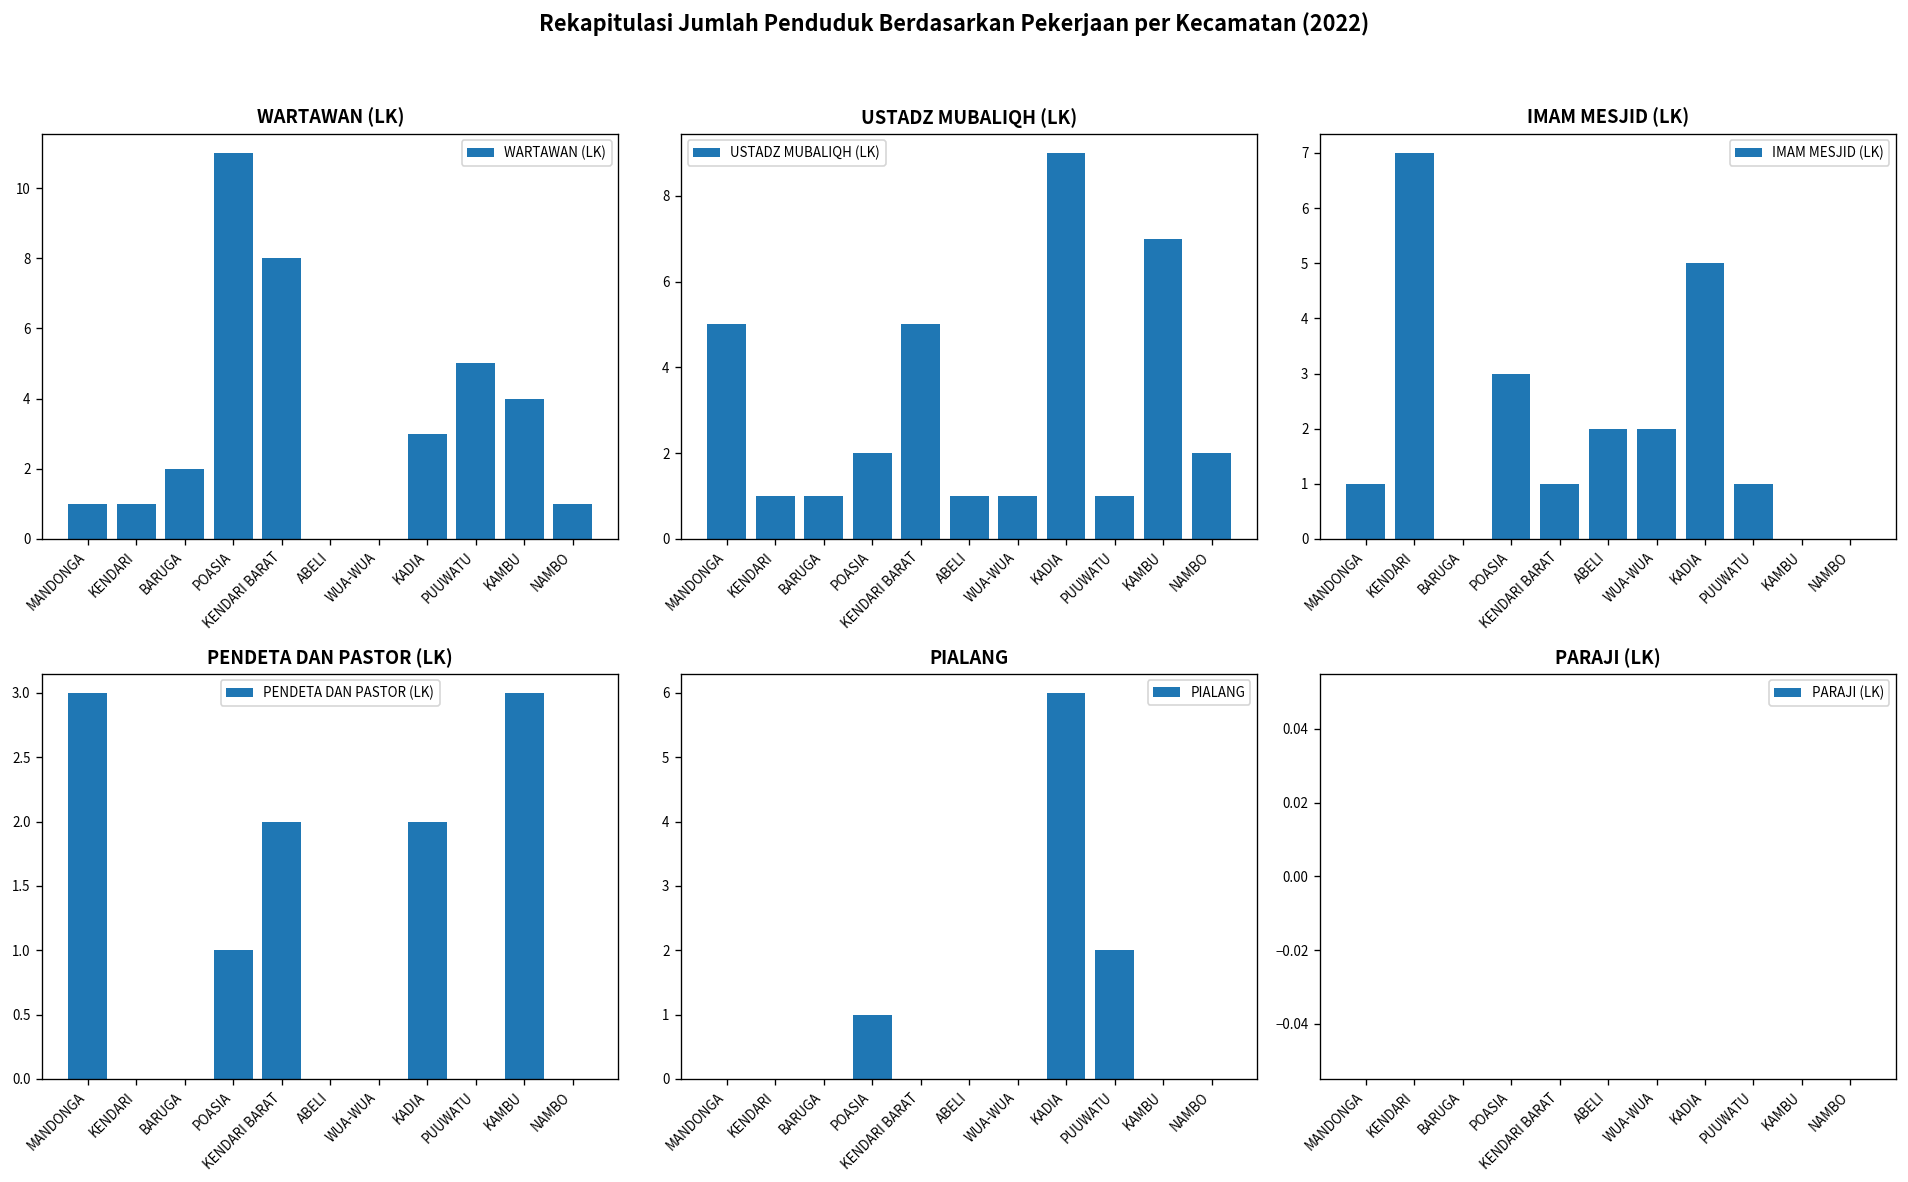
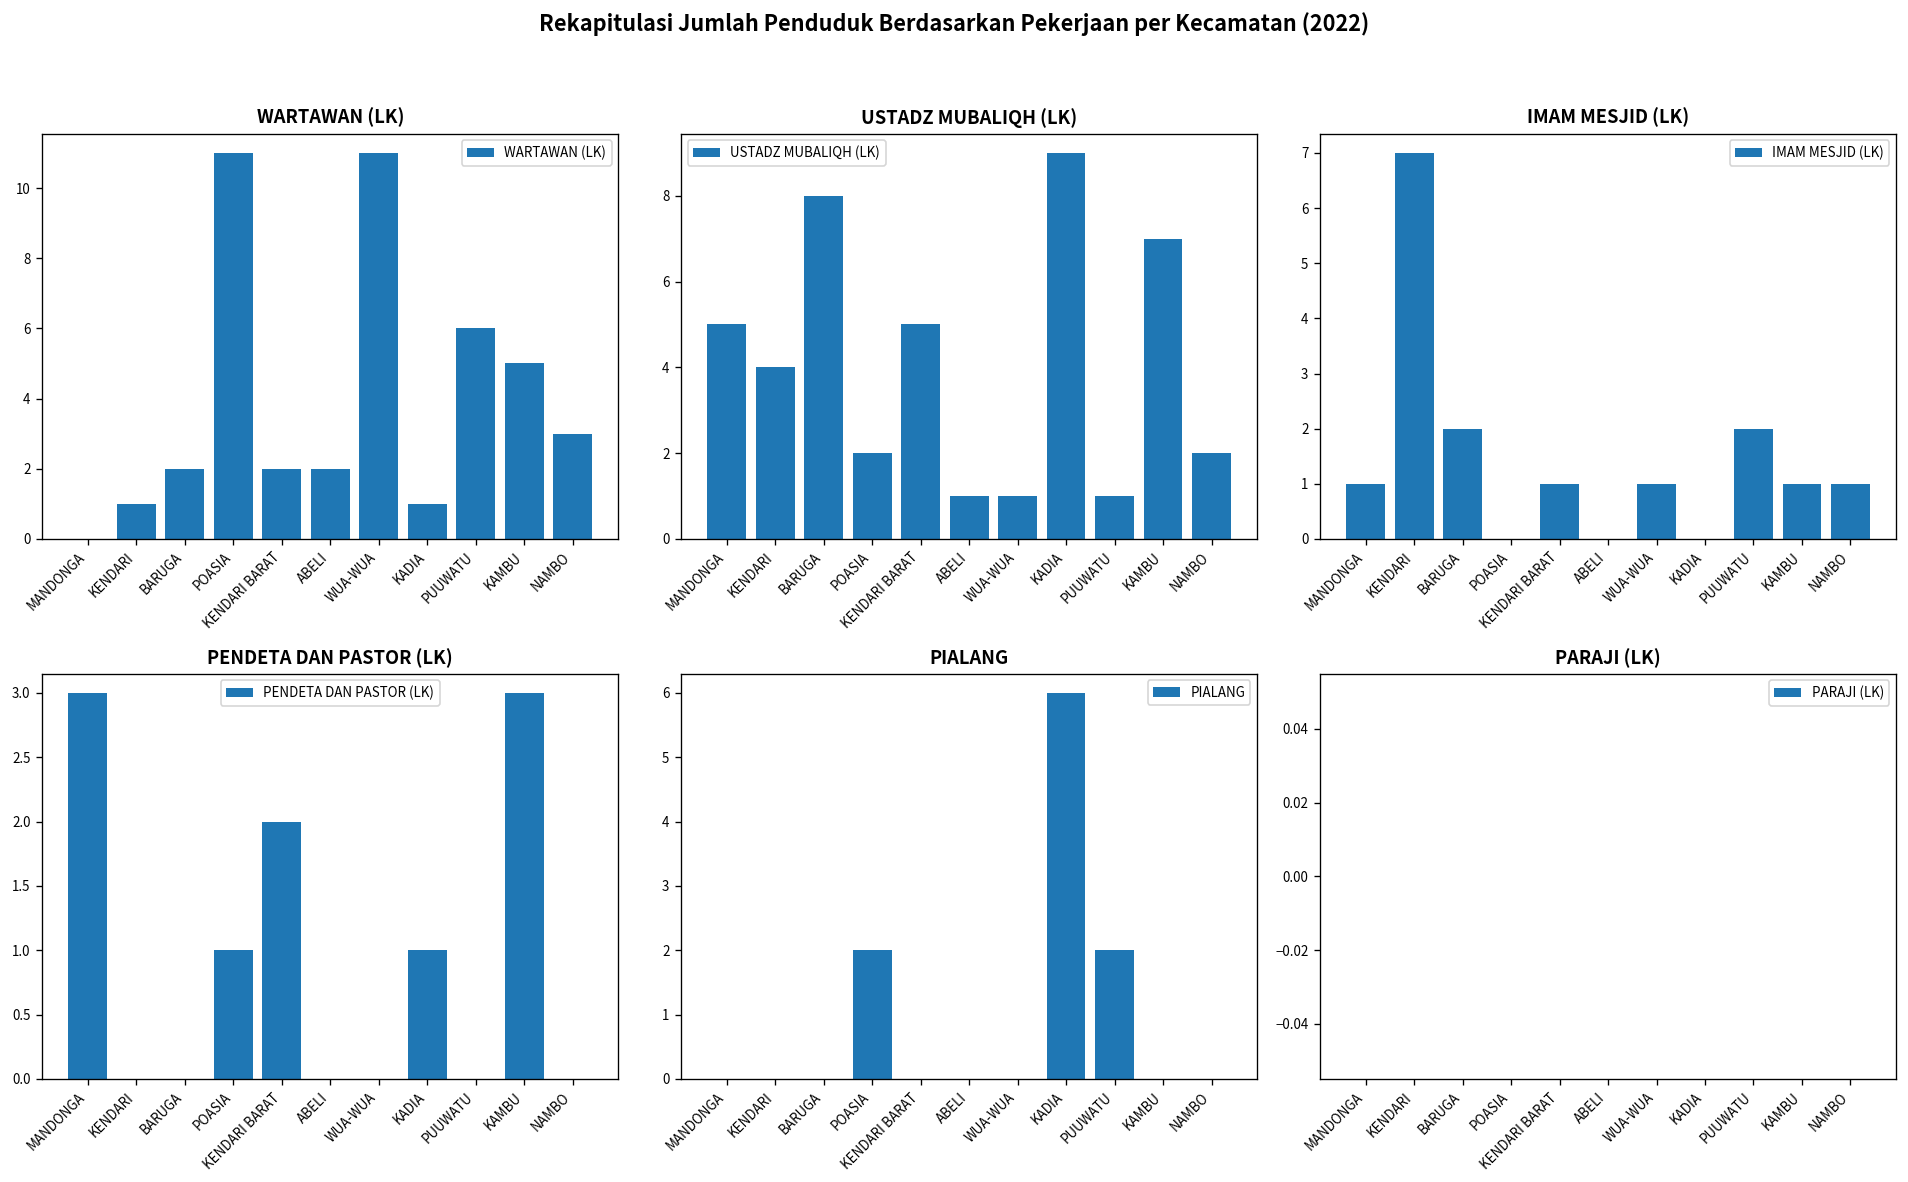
  {
    "WARTAWAN (LK)": {
-     "MANDONGA": 1,
+     "MANDONGA": 0,
      "KENDARI": 1,
      "BARUGA": 2,
      "POASIA": 11,
-     "KENDARI BARAT": 8,
-     "ABELI": 0,
-     "WUA-WUA": 0,
-     "KADIA": 3,
-     "PUUWATU": 5,
-     "KAMBU": 4,
-     "NAMBO": 1
+     "KENDARI BARAT": 2,
+     "ABELI": 2,
+     "WUA-WUA": 11,
+     "KADIA": 1,
+     "PUUWATU": 6,
+     "KAMBU": 5,
+     "NAMBO": 3
    },
    "USTADZ MUBALIQH (LK)": {
      "MANDONGA": 5,
-     "KENDARI": 1,
-     "BARUGA": 1,
+     "KENDARI": 4,
+     "BARUGA": 8,
      "POASIA": 2,
      "KENDARI BARAT": 5,
      "ABELI": 1,
      "WUA-WUA": 1,
      "KADIA": 9,
      "PUUWATU": 1,
      "KAMBU": 7,
      "NAMBO": 2
    },
    "IMAM MESJID (LK)": {
      "MANDONGA": 1,
      "KENDARI": 7,
-     "BARUGA": 0,
-     "POASIA": 3,
+     "BARUGA": 2,
+     "POASIA": 0,
      "KENDARI BARAT": 1,
-     "ABELI": 2,
-     "WUA-WUA": 2,
-     "KADIA": 5,
-     "PUUWATU": 1,
-     "KAMBU": 0,
-     "NAMBO": 0
+     "ABELI": 0,
+     "WUA-WUA": 1,
+     "KADIA": 0,
+     "PUUWATU": 2,
+     "KAMBU": 1,
+     "NAMBO": 1
    },
    "PENDETA DAN PASTOR (LK)": {
      "MANDONGA": 3,
      "KENDARI": 0,
      "BARUGA": 0,
      "POASIA": 1,
      "KENDARI BARAT": 2,
      "ABELI": 0,
      "WUA-WUA": 0,
-     "KADIA": 2,
+     "KADIA": 1,
      "PUUWATU": 0,
      "KAMBU": 3,
      "NAMBO": 0
    },
    "PIALANG": {
      "MANDONGA": 0,
      "KENDARI": 0,
      "BARUGA": 0,
-     "POASIA": 1,
+     "POASIA": 2,
      "KENDARI BARAT": 0,
      "ABELI": 0,
      "WUA-WUA": 0,
      "KADIA": 6,
      "PUUWATU": 2,
      "KAMBU": 0,
      "NAMBO": 0
    },
    "PARAJI (LK)": {
      "MANDONGA": 0.000,
      "KENDARI": 0.000,
      "BARUGA": 0.000,
      "POASIA": 0.000,
      "KENDARI BARAT": 0.000,
      "ABELI": 0.000,
      "WUA-WUA": 0.000,
      "KADIA": 0.000,
      "PUUWATU": 0.000,
      "KAMBU": 0.000,
      "NAMBO": 0.000
    }
  }
